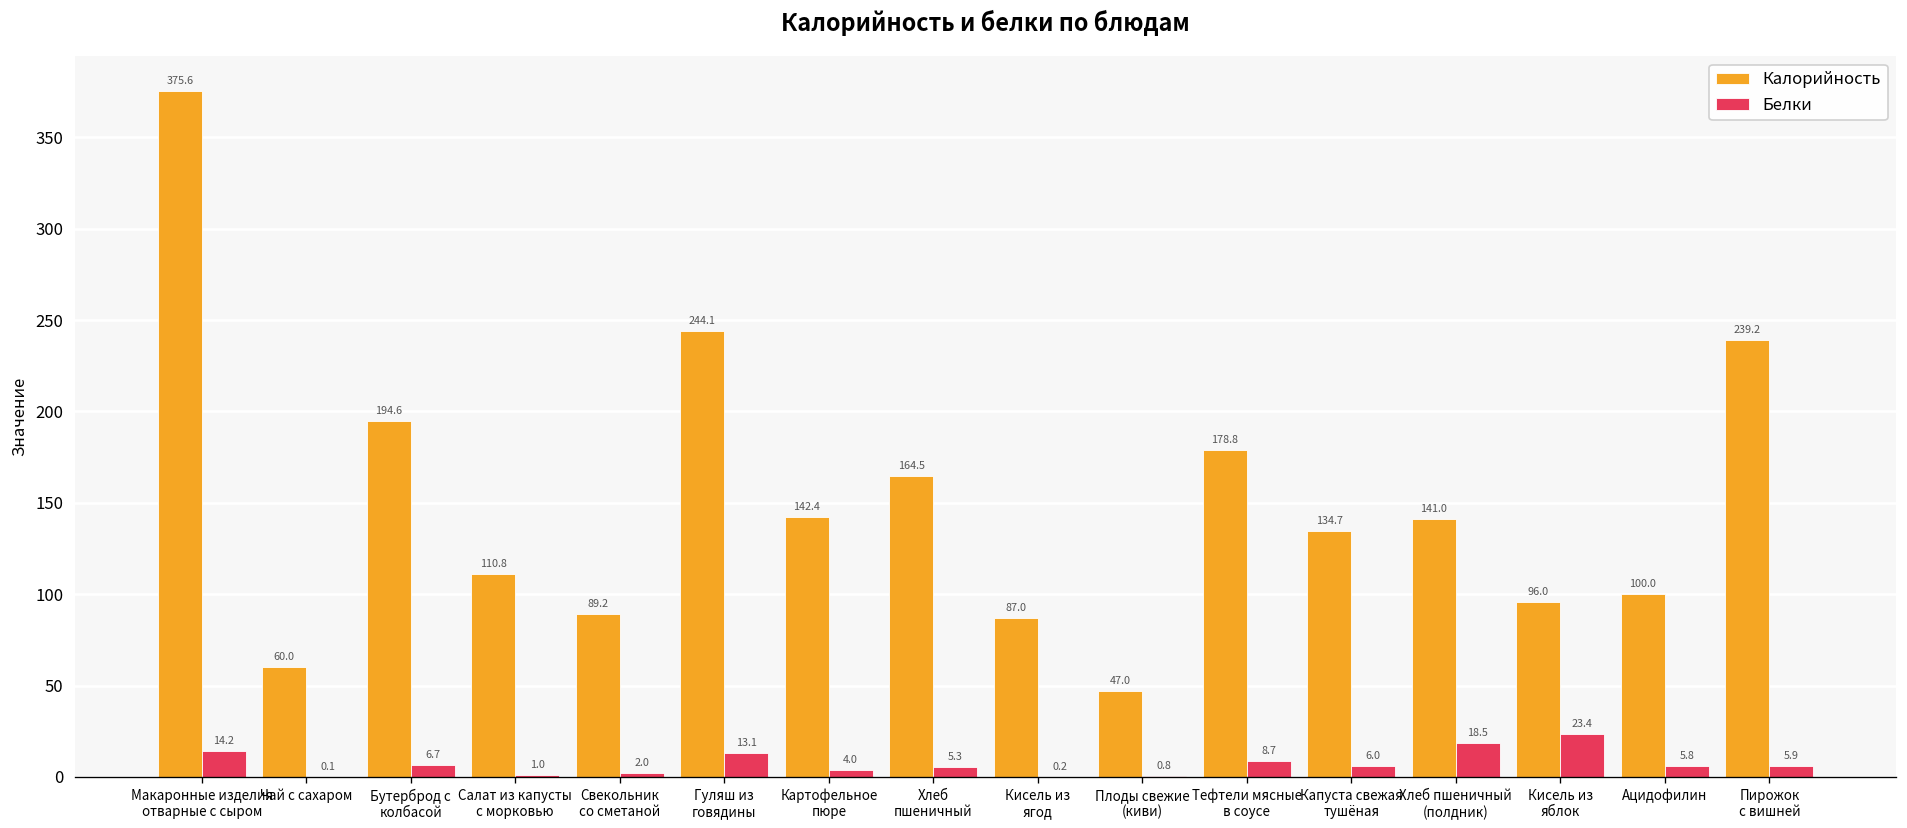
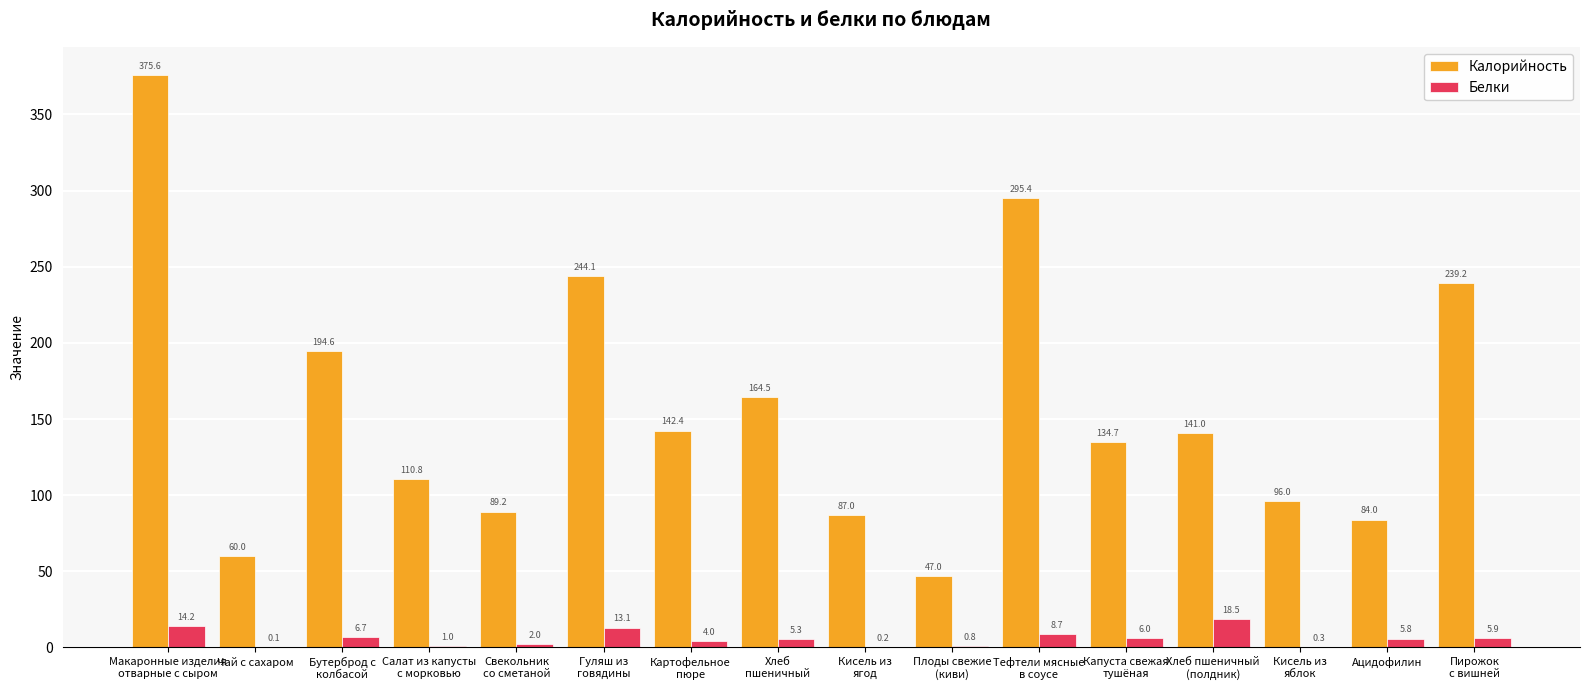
  {
    "Калорийность": {
      "Макаронные изделия отварные с сыром": 375.6,
      "Чай с сахаром": 60.0,
      "Бутерброд с колбасой": 194.6,
      "Салат из капусты с морковью": 110.8,
      "Свекольник со сметаной": 89.2,
      "Гуляш из говядины": 244.1,
      "Картофельное пюре": 142.4,
      "Хлеб пшеничный": 164.5,
      "Кисель из ягод": 87.0,
      "Плоды свежие (киви)": 47.0,
-     "Тефтели мясные в соусе": 178.8,
+     "Тефтели мясные в соусе": 295.4,
      "Капуста свежая тушёная": 134.7,
      "Хлеб пшеничный (полдник)": 141.0,
      "Кисель из яблок": 96.0,
-     "Ацидофилин": 100.0,
+     "Ацидофилин": 84.0,
      "Пирожок с вишней": 239.2
    },
    "Белки": {
      "Макаронные изделия отварные с сыром": 14.2,
      "Чай с сахаром": 0.1,
      "Бутерброд с колбасой": 6.7,
      "Салат из капусты с морковью": 1.0,
      "Свекольник со сметаной": 2.0,
      "Гуляш из говядины": 13.1,
      "Картофельное пюре": 4.0,
      "Хлеб пшеничный": 5.3,
      "Кисель из ягод": 0.2,
      "Плоды свежие (киви)": 0.8,
      "Тефтели мясные в соусе": 8.7,
      "Капуста свежая тушёная": 6.0,
      "Хлеб пшеничный (полдник)": 18.5,
-     "Кисель из яблок": 23.4,
+     "Кисель из яблок": 0.3,
      "Ацидофилин": 5.8,
      "Пирожок с вишней": 5.9
    }
  }
